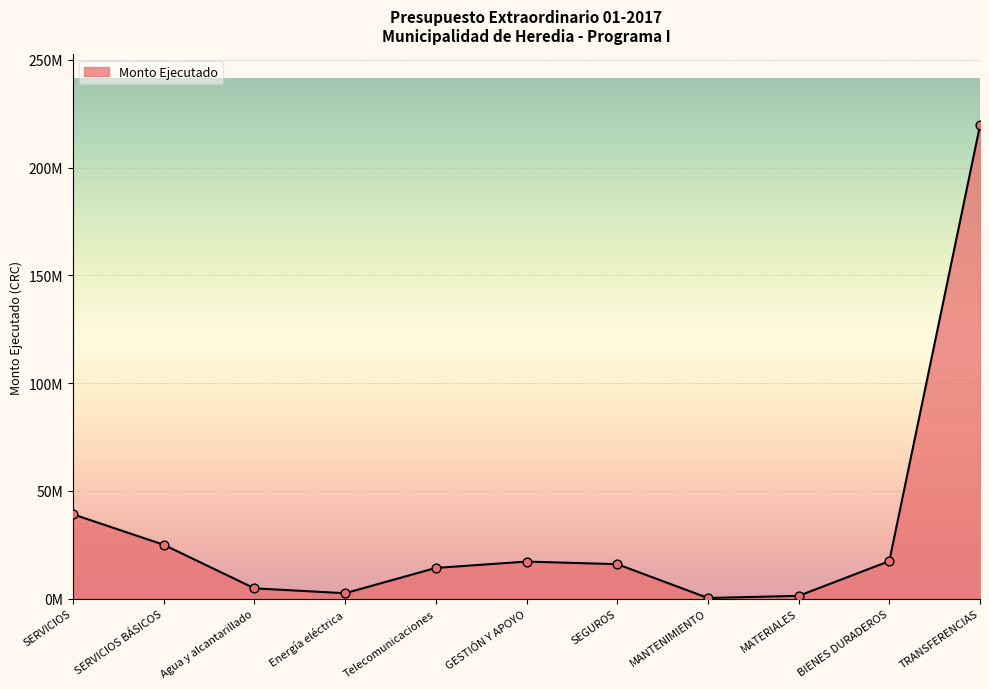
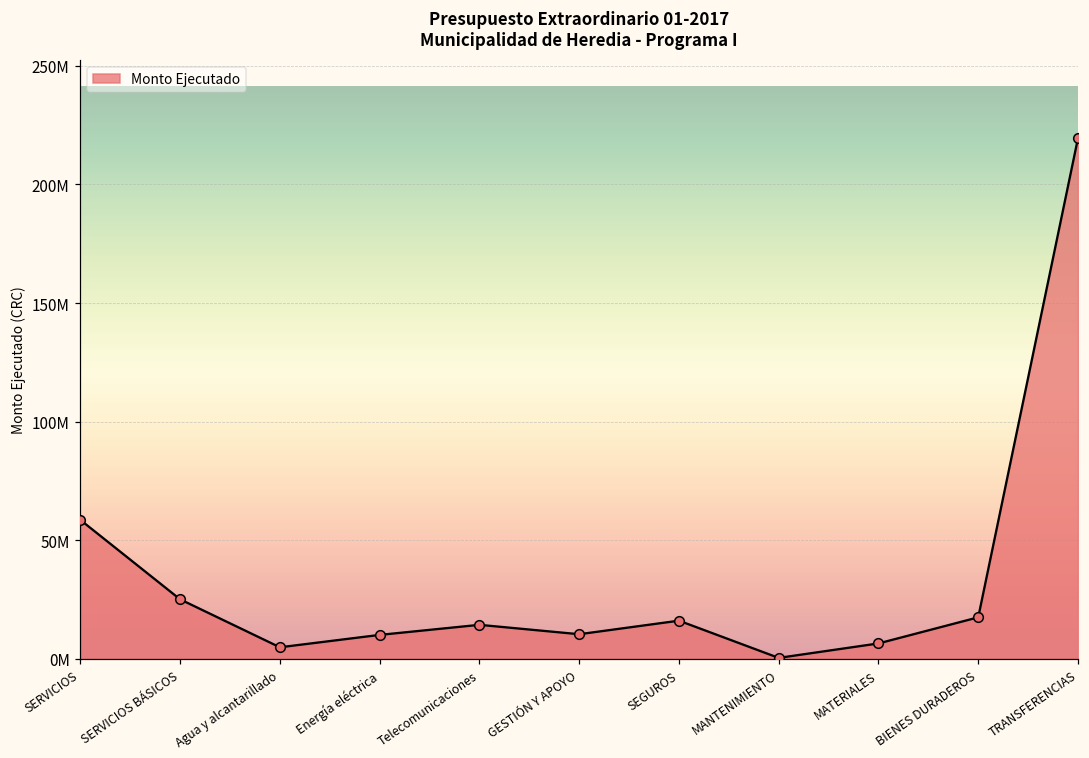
  {
-   "SERVICIOS": 39000000,
+   "SERVICIOS": 59000000,
    "SERVICIOS BÁSICOS": 25000000,
    "Agua y alcantarillado": 5000000,
-   "Energía eléctrica": 3000000,
+   "Energía eléctrica": 10000000,
    "Telecomunicaciones": 14000000,
-   "GESTIÓN Y APOYO": 17000000,
+   "GESTIÓN Y APOYO": 10000000,
    "SEGUROS": 16000000,
    "MANTENIMIENTO": 0,
-   "MATERIALES": 1000000,
+   "MATERIALES": 6000000,
    "BIENES DURADEROS": 17000000,
    "TRANSFERENCIAS": 220000000
  }
